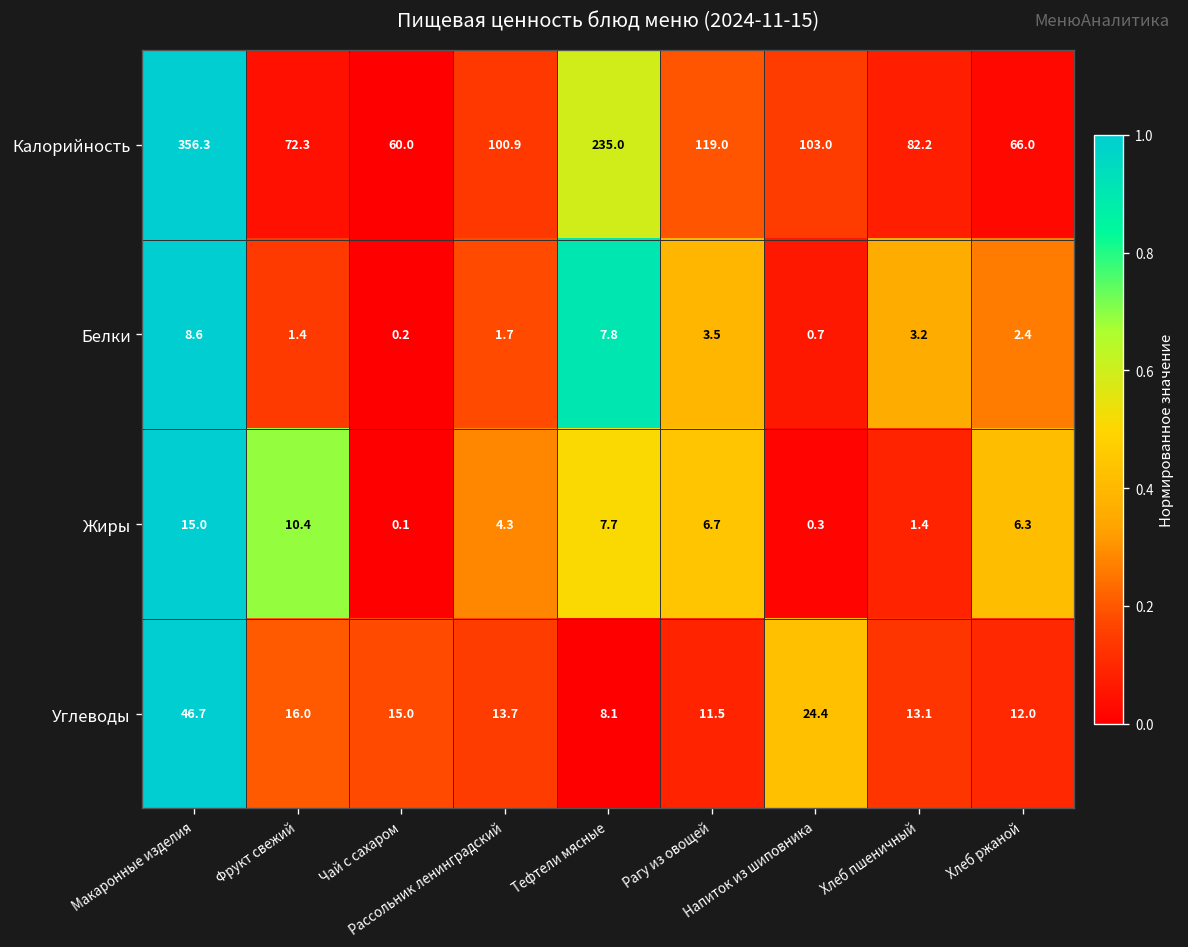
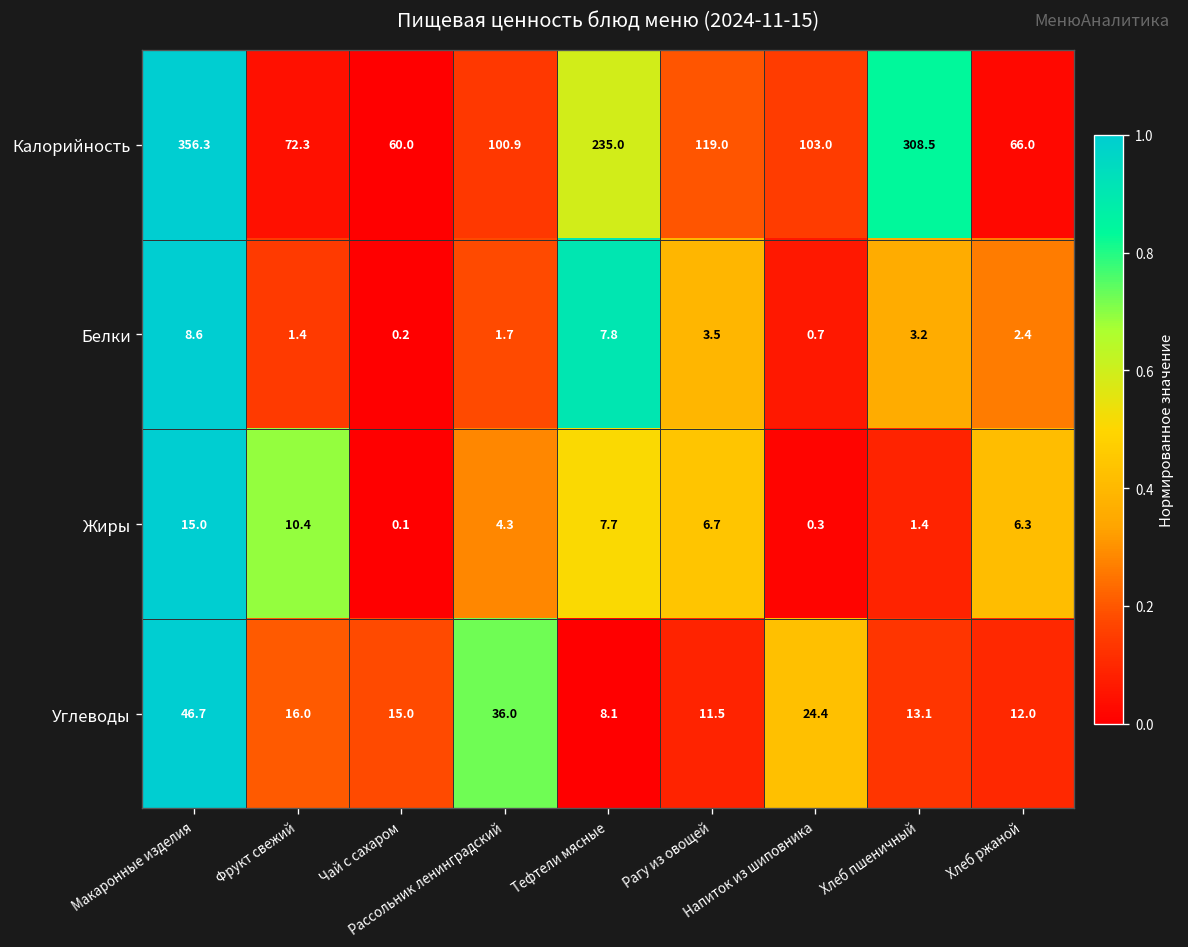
  {
    "Калорийность": {
      "Макаронные изделия": 356.3,
      "Фрукт свежий": 72.3,
      "Чай с сахаром": 60.0,
      "Рассольник ленинградский": 100.9,
      "Тефтели мясные": 235.0,
      "Рагу из овощей": 119.0,
      "Напиток из шиповника": 103.0,
-     "Хлеб пшеничный": 82.2,
+     "Хлеб пшеничный": 308.5,
      "Хлеб ржаной": 66.0
    },
    "Белки": {
      "Макаронные изделия": 8.6,
      "Фрукт свежий": 1.4,
      "Чай с сахаром": 0.2,
      "Рассольник ленинградский": 1.7,
      "Тефтели мясные": 7.8,
      "Рагу из овощей": 3.5,
      "Напиток из шиповника": 0.7,
      "Хлеб пшеничный": 3.2,
      "Хлеб ржаной": 2.4
    },
    "Жиры": {
      "Макаронные изделия": 15.0,
      "Фрукт свежий": 10.4,
      "Чай с сахаром": 0.1,
      "Рассольник ленинградский": 4.3,
      "Тефтели мясные": 7.7,
      "Рагу из овощей": 6.7,
      "Напиток из шиповника": 0.3,
      "Хлеб пшеничный": 1.4,
      "Хлеб ржаной": 6.3
    },
    "Углеводы": {
      "Макаронные изделия": 46.7,
      "Фрукт свежий": 16.0,
      "Чай с сахаром": 15.0,
-     "Рассольник ленинградский": 13.7,
+     "Рассольник ленинградский": 36.0,
      "Тефтели мясные": 8.1,
      "Рагу из овощей": 11.5,
      "Напиток из шиповника": 24.4,
      "Хлеб пшеничный": 13.1,
      "Хлеб ржаной": 12.0
    }
  }
